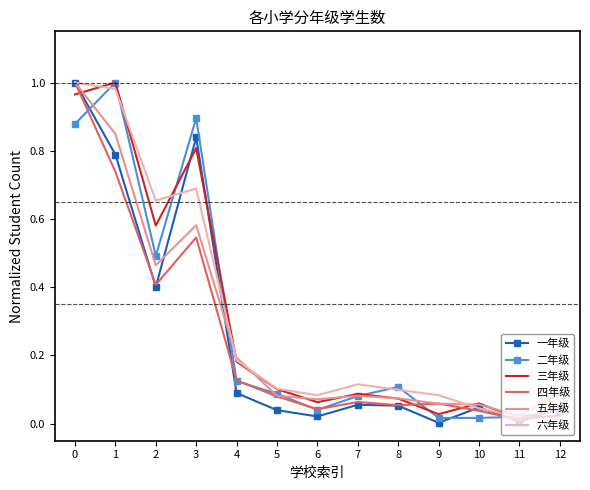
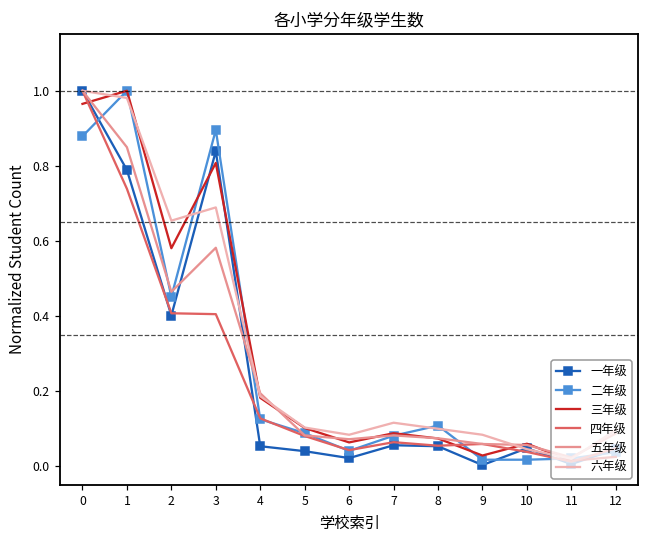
  {
    "一年级": {
      "1": 0.79,
      "3": 0.84,
-     "4": 0.09,
+     "4": 0.05,
      "5": 0.04,
      "6": 0.02,
      "7": 0.06,
      "9": 0.00
    },
    "二年级": {
      "0": 0.88,
-     "2": 0.49,
+     "2": 0.45,
      "3": 0.90,
      "8": 0.11,
      "9": 0.02,
      "10": 0.02
    },
    "三年级": {
      "0": 0.97,
      "2": 0.58,
      "3": 0.81,
      "6": 0.06,
      "9": 0.03
    },
    "四年级": {
      "1": 0.74,
-     "3": 0.55,
+     "3": 0.40,
      "7": 0.06
    }
  }
